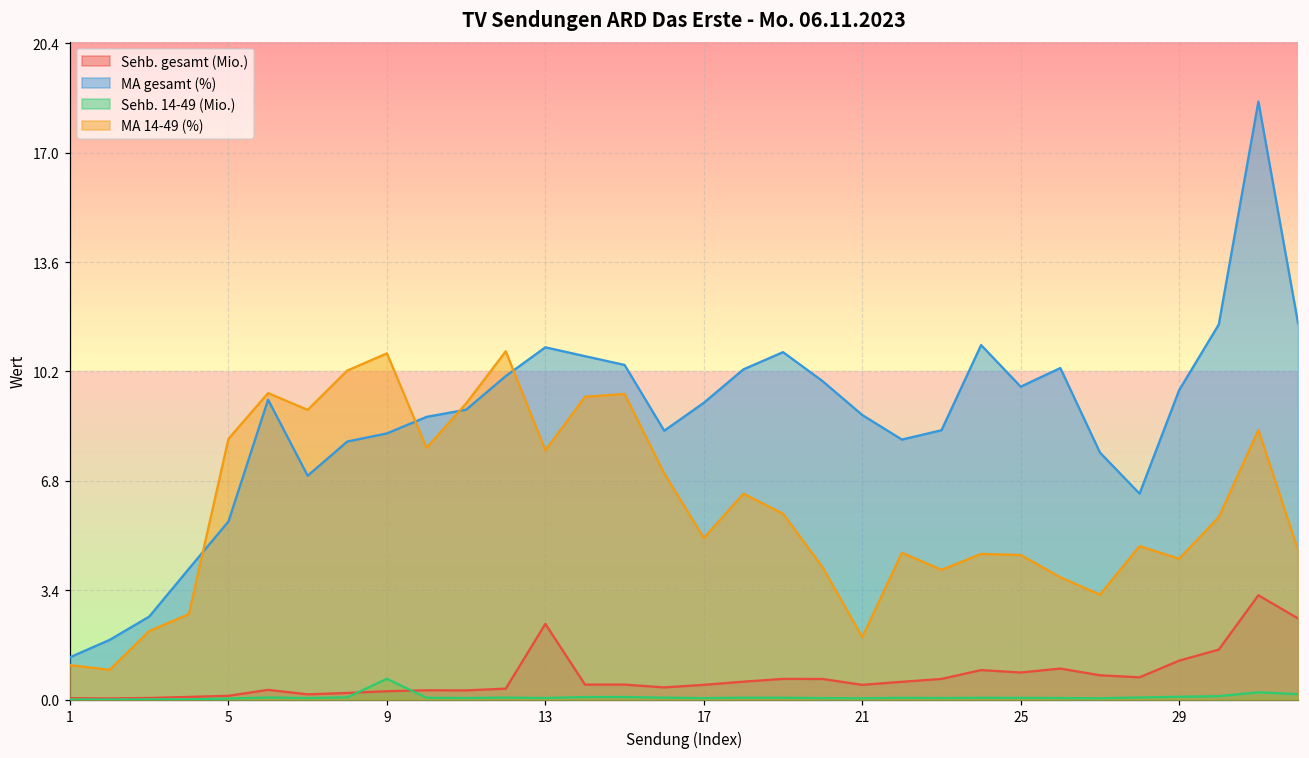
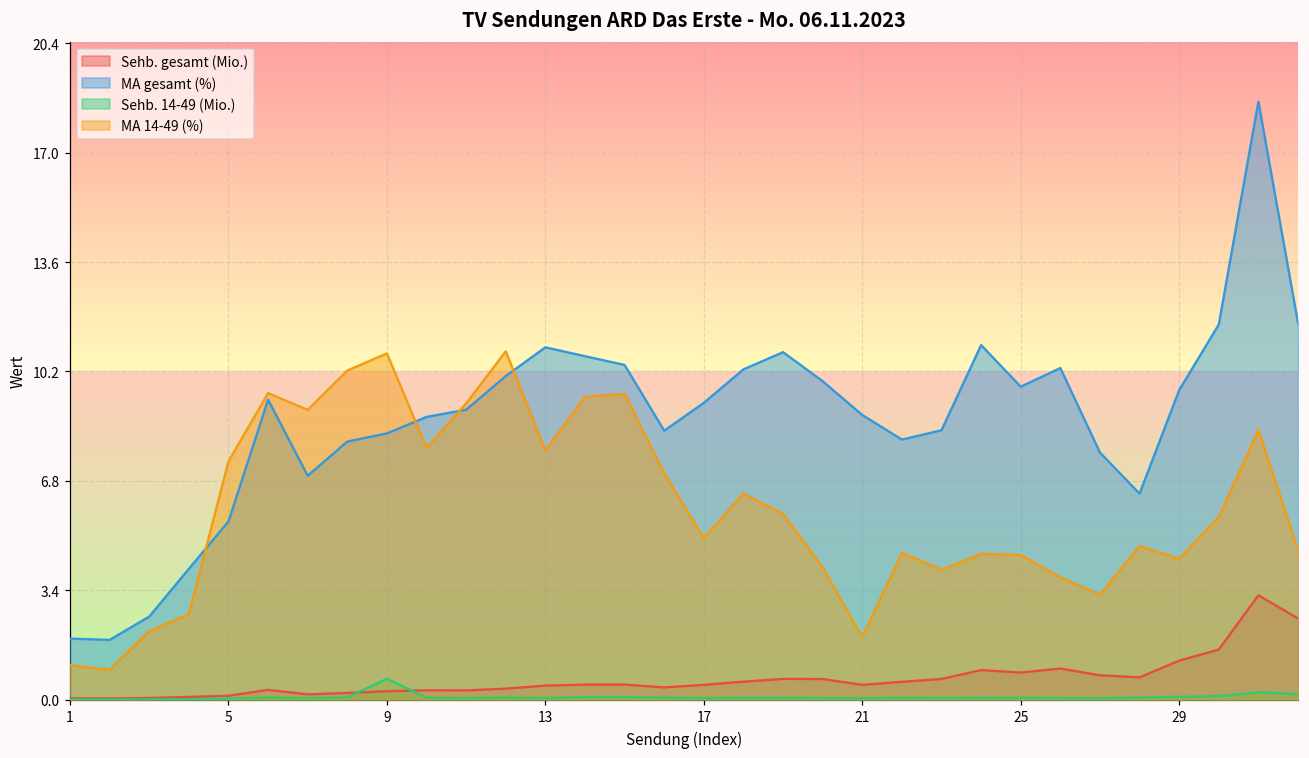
  {
    "Sehb. gesamt (Mio.)": {
      "9": 0.3,
-     "13": 2.4,
+     "13": 0.4,
      "17": 0.5,
      "21": 0.5,
      "25": 0.8,
      "29": 1.2
    },
    "MA gesamt (%)": {
-     "1": 1.3,
+     "1": 1.9,
      "5": 5.5,
      "9": 8.3,
      "13": 11.0,
      "17": 9.2,
      "21": 8.8,
      "25": 9.7,
      "29": 9.6
    },
    "Sehb. 14-49 (Mio.)": {
      "9": 0.6,
      "13": 0.1,
      "17": 0.0,
      "21": 0.0,
      "25": 0.1,
      "29": 0.1
    },
    "MA 14-49 (%)": {
      "1": 1.1,
-     "5": 8.1,
+     "5": 7.4,
      "9": 10.8,
      "13": 7.7,
      "17": 5.0,
      "21": 1.9,
      "25": 4.5,
      "29": 4.4
    }
  }
